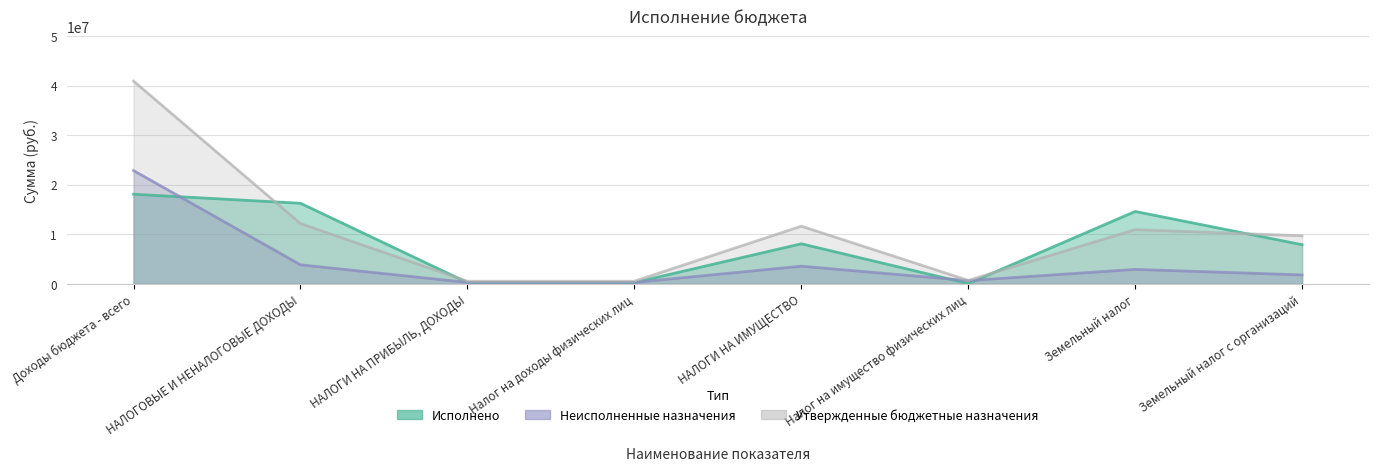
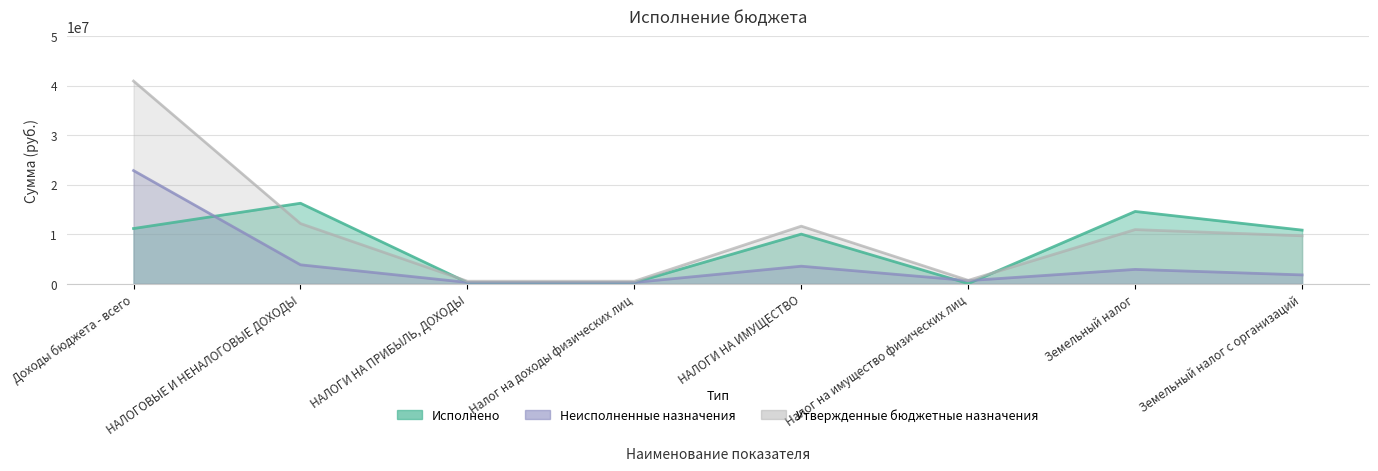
  {
    "Исполнено": {
-     "Доходы бюджета - всего": 18000000,
+     "Доходы бюджета - всего": 11000000,
      "НАЛОГОВЫЕ И НЕНАЛОГОВЫЕ ДОХОДЫ": 16000000,
-     "НАЛОГИ НА ИМУЩЕСТВО": 8000000,
+     "НАЛОГИ НА ИМУЩЕСТВО": 10000000,
      "Налог на имущество физических лиц": 0,
      "Земельный налог": 15000000,
-     "Земельный налог с организаций": 8000000
+     "Земельный налог с организаций": 11000000
    }
  }
